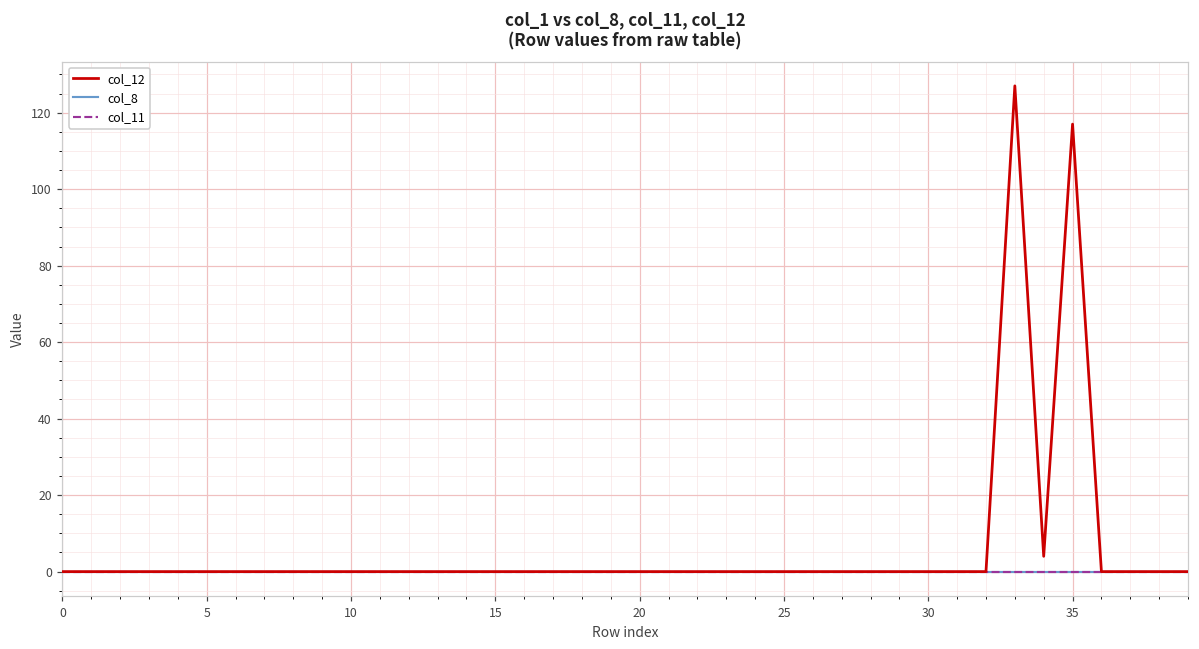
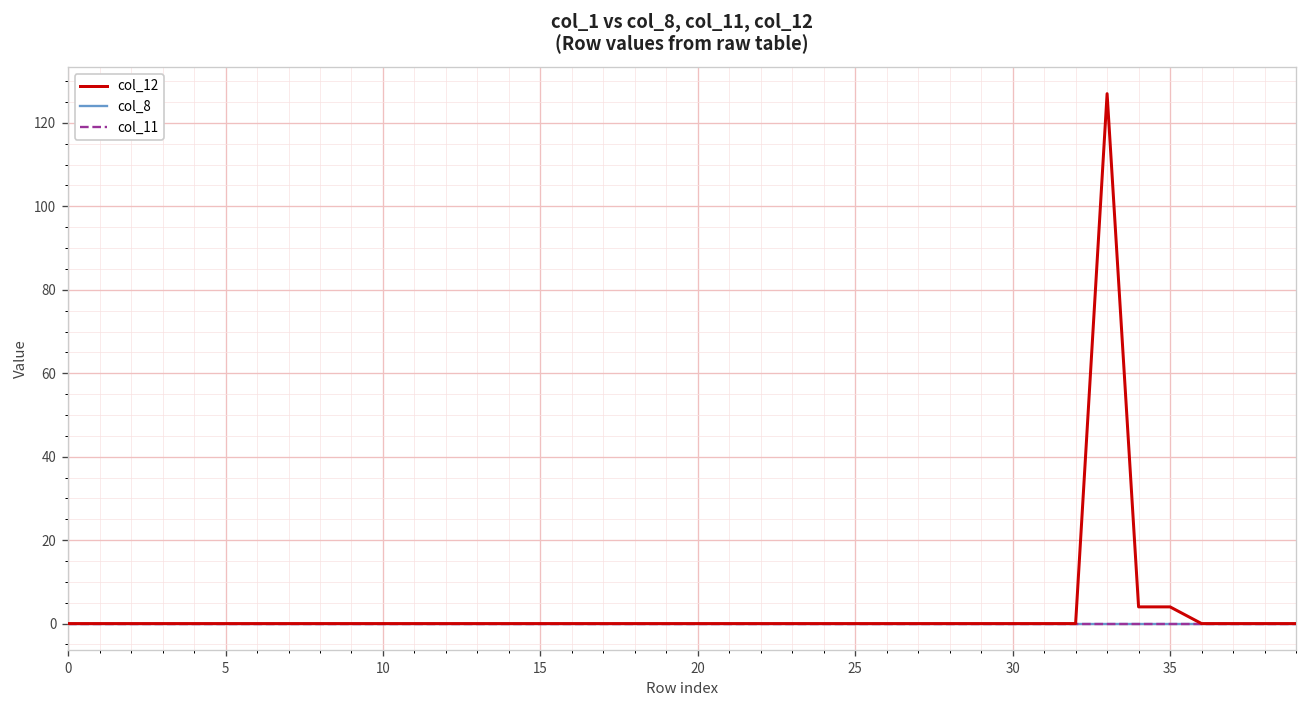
  {
    "col_12": {
-     "35": 117
+     "35": 4
    },
    "col_11": {
      "35": 0
    }
  }
